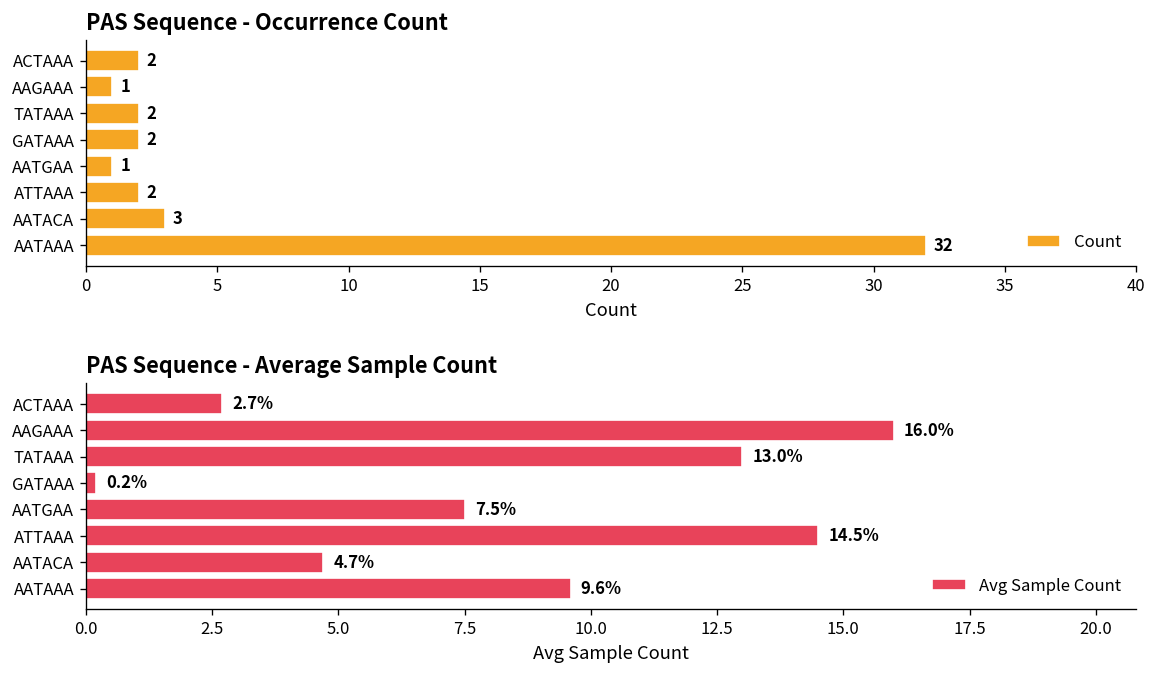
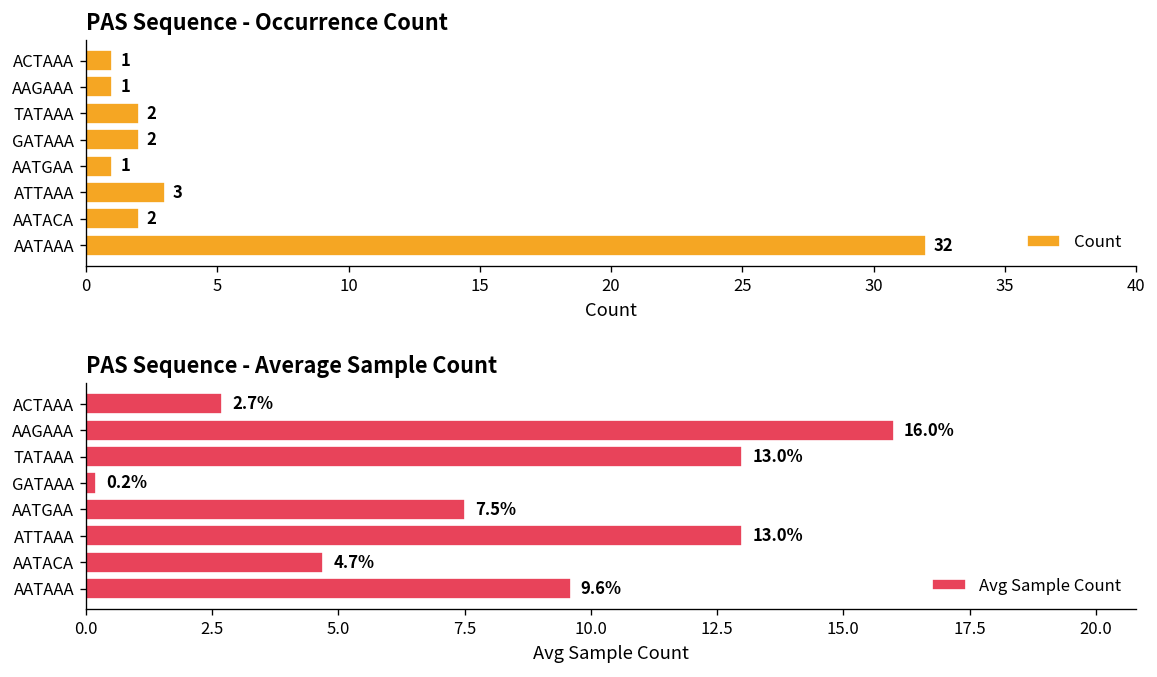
  {
    "PAS Sequence - Occurrence Count": {
-     "ACTAAA": "2",
+     "ACTAAA": "1",
      "AAGAAA": "1",
      "TATAAA": "2",
      "GATAAA": "2",
      "AATGAA": "1",
-     "ATTAAA": "2",
-     "AATACA": "3",
+     "ATTAAA": "3",
+     "AATACA": "2",
      "AATAAA": "32"
    },
    "PAS Sequence - Average Sample Count": {
      "ACTAAA": "2.7%",
      "AAGAAA": "16.0%",
      "TATAAA": "13.0%",
      "GATAAA": "0.2%",
      "AATGAA": "7.5%",
-     "ATTAAA": "14.5%",
+     "ATTAAA": "13.0%",
      "AATACA": "4.7%",
      "AATAAA": "9.6%"
    }
  }
